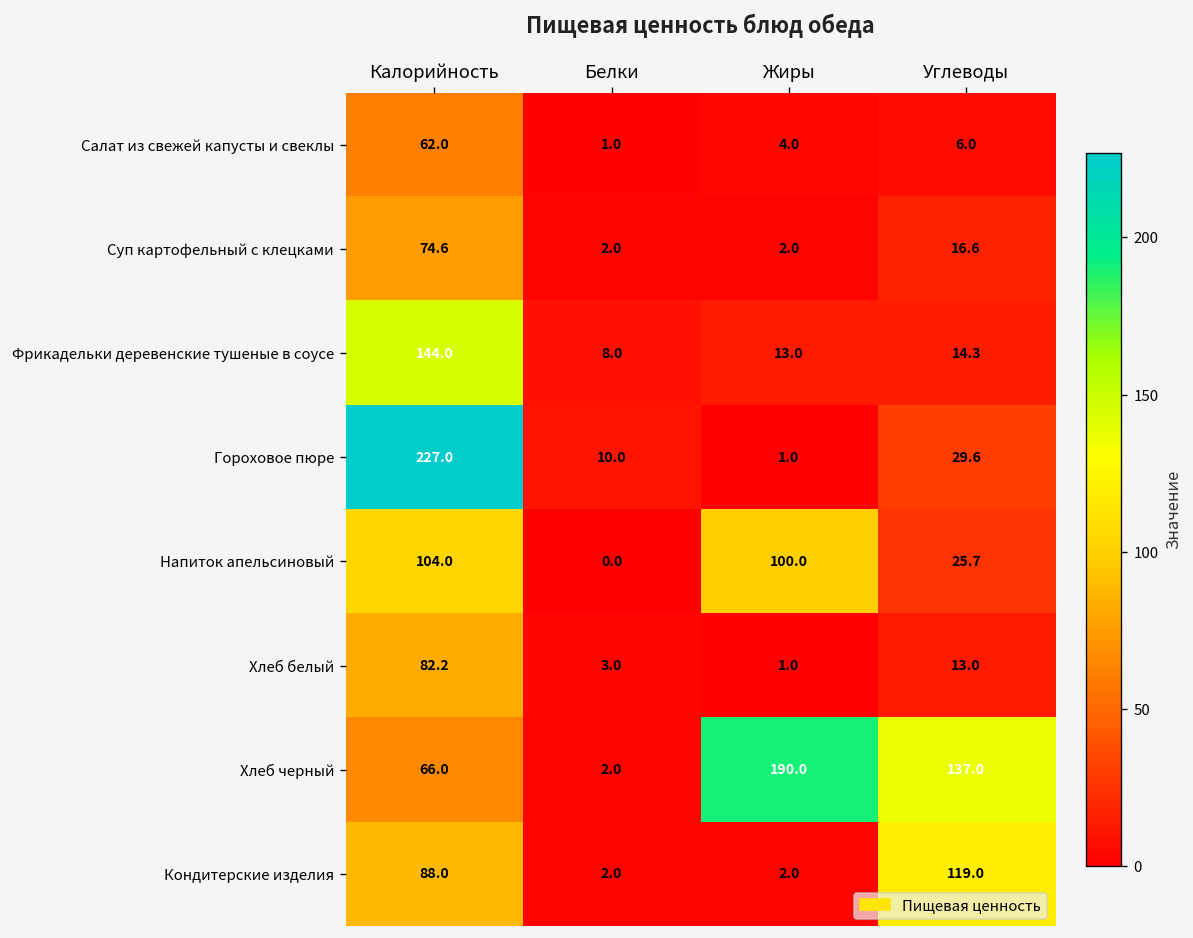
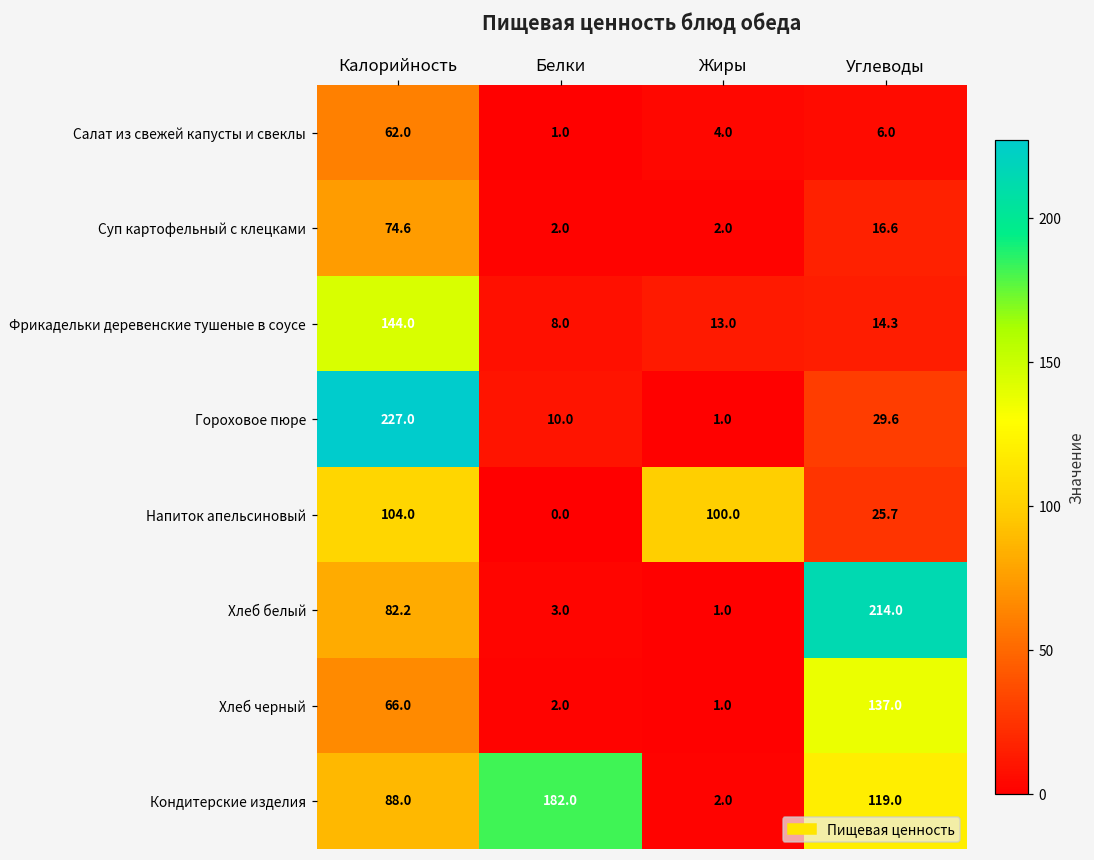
  {
    "Салат из свежей капусты и свеклы": {
      "Калорийность": 62.0,
      "Белки": 1.0,
      "Жиры": 4.0,
      "Углеводы": 6.0
    },
    "Суп картофельный с клецками": {
      "Калорийность": 74.6,
      "Белки": 2.0,
      "Жиры": 2.0,
      "Углеводы": 16.6
    },
    "Фрикадельки деревенские тушеные в соусе": {
      "Калорийность": 144.0,
      "Белки": 8.0,
      "Жиры": 13.0,
      "Углеводы": 14.3
    },
    "Гороховое пюре": {
      "Калорийность": 227.0,
      "Белки": 10.0,
      "Жиры": 1.0,
      "Углеводы": 29.6
    },
    "Напиток апельсиновый": {
      "Калорийность": 104.0,
      "Белки": 0.0,
      "Жиры": 100.0,
      "Углеводы": 25.7
    },
    "Хлеб белый": {
      "Калорийность": 82.2,
      "Белки": 3.0,
      "Жиры": 1.0,
-     "Углеводы": 13.0
+     "Углеводы": 214.0
    },
    "Хлеб черный": {
      "Калорийность": 66.0,
      "Белки": 2.0,
-     "Жиры": 190.0,
+     "Жиры": 1.0,
      "Углеводы": 137.0
    },
    "Кондитерские изделия": {
      "Калорийность": 88.0,
-     "Белки": 2.0,
+     "Белки": 182.0,
      "Жиры": 2.0,
      "Углеводы": 119.0
    }
  }
